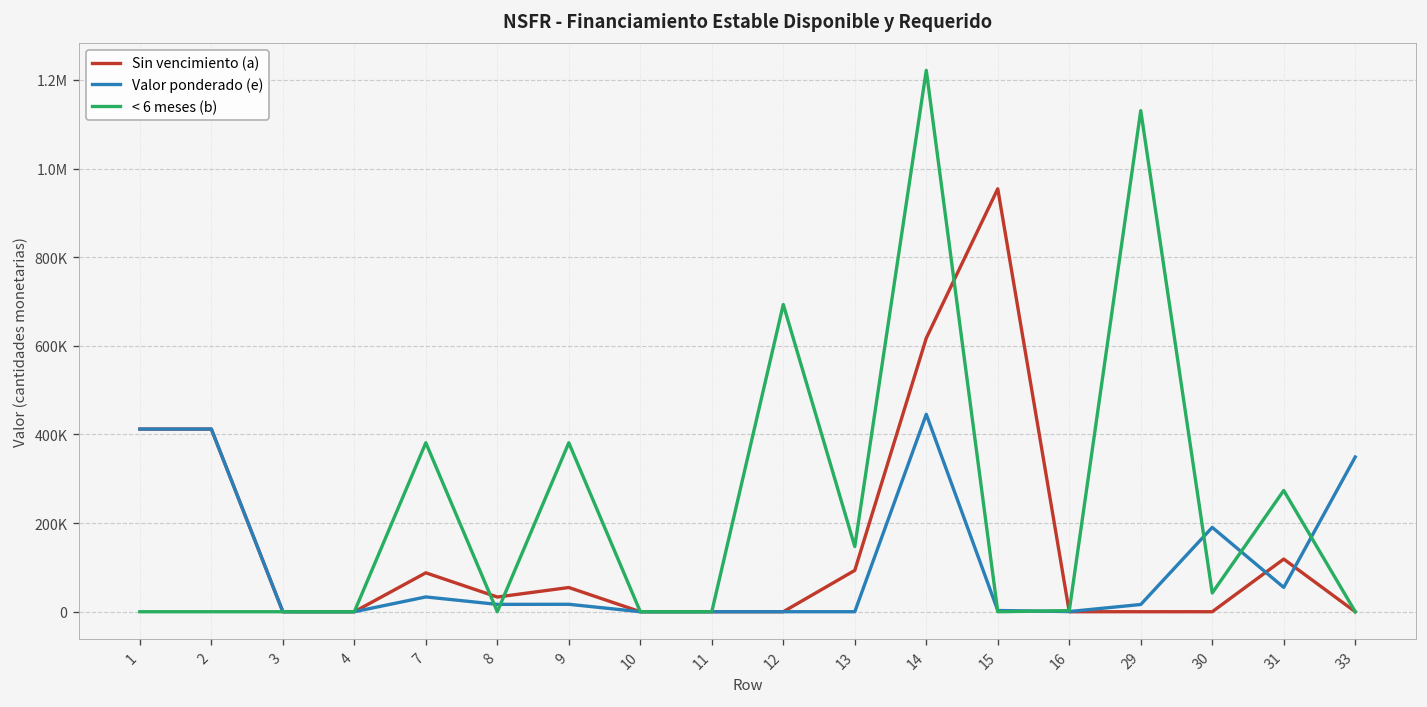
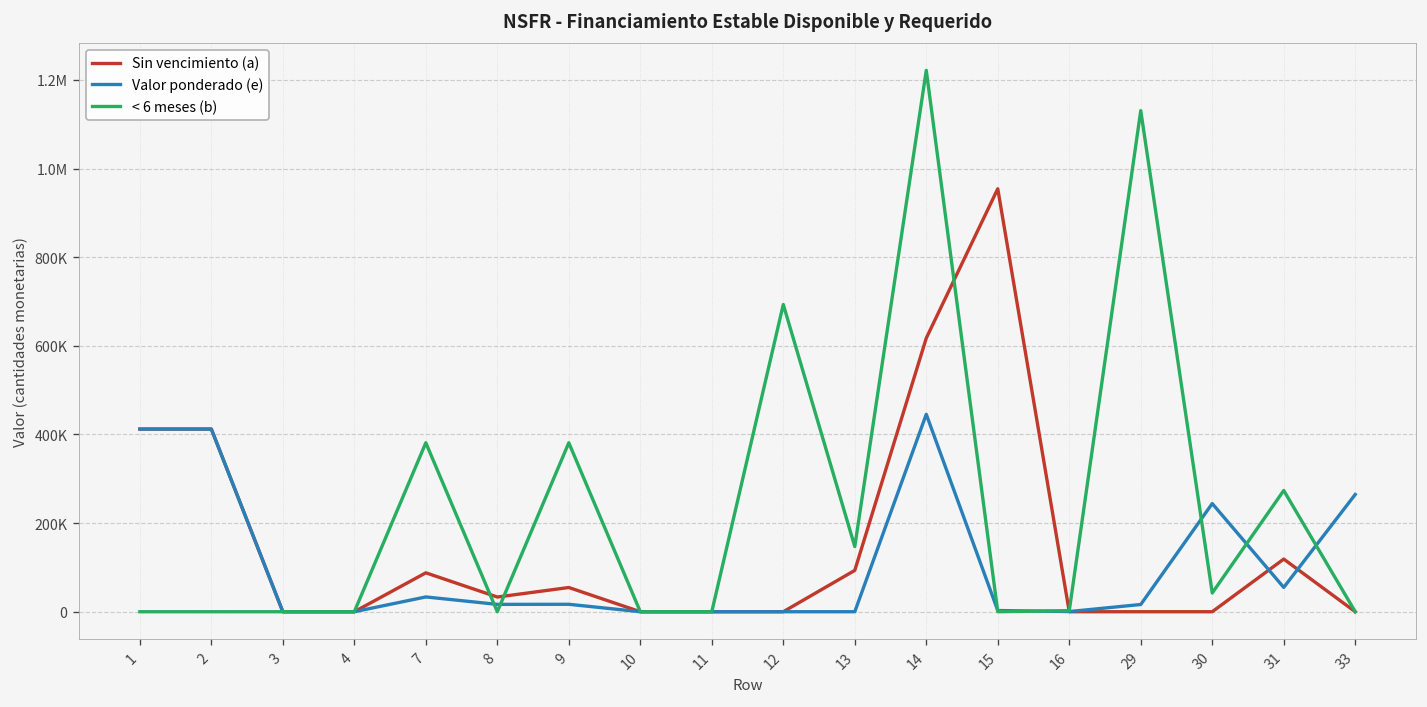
  {
    "Sin vencimiento (a)": {
      "7": 90000,
      "8": 30000,
      "9": 50000,
      "13": 90000,
      "14": 620000,
      "15": 950000,
      "29": 0,
      "30": 0,
      "31": 120000
    },
    "Valor ponderado (e)": {
      "7": 30000,
      "8": 20000,
      "9": 20000,
      "13": 0,
      "14": 450000,
      "29": 20000,
-     "30": 190000,
+     "30": 240000,
      "31": 50000,
-     "33": 350000
+     "33": 260000
    },
    "< 6 meses (b)": {
      "1": 0,
      "2": 0,
      "7": 380000,
      "8": 0,
      "9": 380000,
      "12": 690000,
      "13": 150000,
      "14": 1220000,
      "29": 1130000,
      "30": 40000,
      "31": 270000
    }
  }
